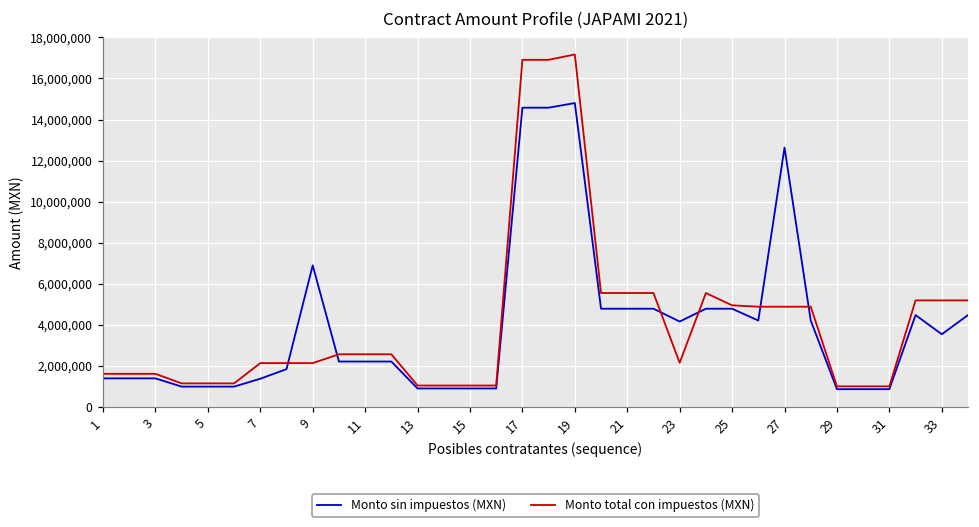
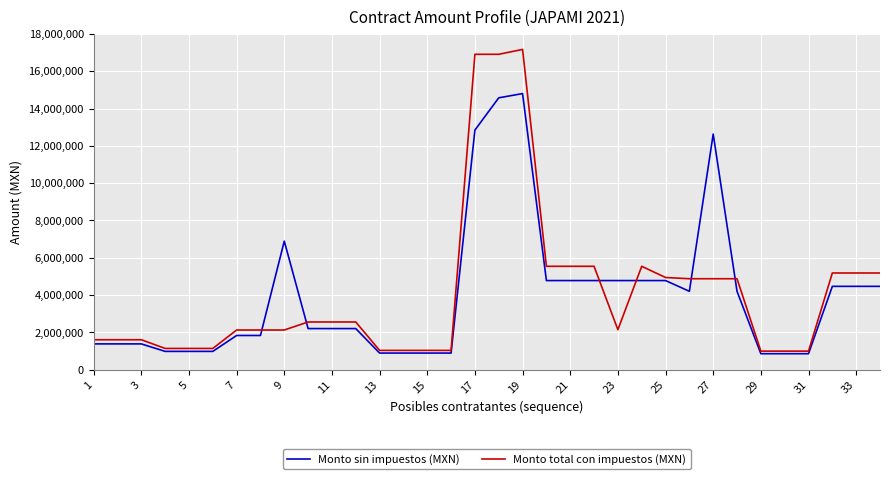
  {
    "Monto sin impuestos (MXN)": {
      "1": "1,400,000",
      "3": "1,400,000",
      "5": "1,000,000",
-     "7": "1,400,000",
+     "7": "1,800,000",
      "9": "6,900,000",
      "11": "2,200,000",
      "13": "900,000",
      "15": "900,000",
-     "17": "14,600,000",
+     "17": "12,800,000",
      "19": "14,800,000",
      "21": "4,800,000",
-     "23": "4,200,000",
+     "23": "4,800,000",
      "25": "4,800,000",
      "27": "12,600,000",
      "29": "900,000",
      "31": "900,000",
-     "33": "3,500,000"
+     "33": "4,500,000"
    },
    "Monto total con impuestos (MXN)": {
      "1": "1,600,000",
      "3": "1,600,000",
      "5": "1,100,000",
      "7": "2,100,000",
      "9": "2,100,000",
      "11": "2,600,000",
      "13": "1,000,000",
      "15": "1,000,000",
      "17": "16,900,000",
      "19": "17,200,000",
      "21": "5,500,000",
      "23": "2,100,000",
      "25": "4,900,000",
      "27": "4,900,000",
      "29": "1,000,000",
      "31": "1,000,000",
      "33": "5,200,000"
    }
  }
